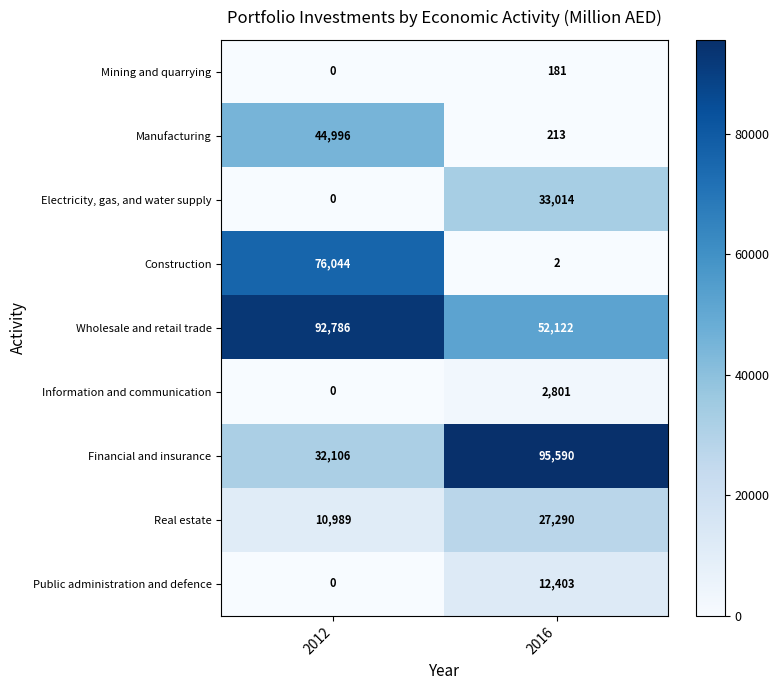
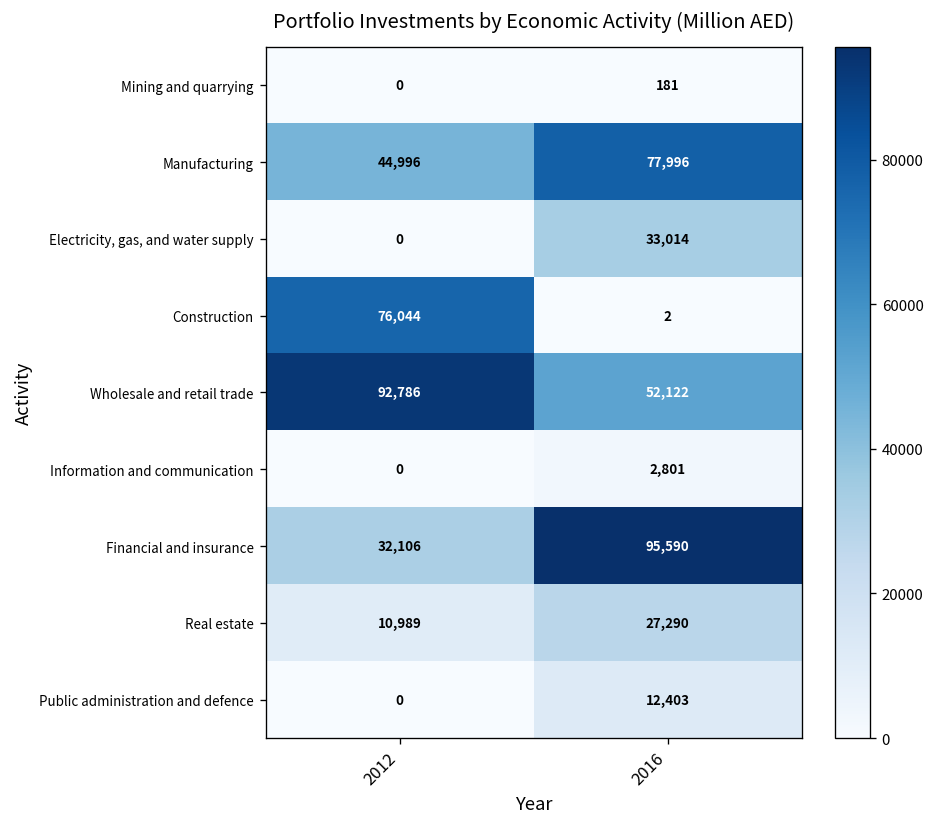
  {
    "Mining and quarrying": {
      "2012": "0",
      "2016": "181"
    },
    "Manufacturing": {
      "2012": "44,996",
-     "2016": "213"
+     "2016": "77,996"
    },
    "Electricity, gas, and water supply": {
      "2012": "0",
      "2016": "33,014"
    },
    "Construction": {
      "2012": "76,044",
      "2016": "2"
    },
    "Wholesale and retail trade": {
      "2012": "92,786",
      "2016": "52,122"
    },
    "Information and communication": {
      "2012": "0",
      "2016": "2,801"
    },
    "Financial and insurance": {
      "2012": "32,106",
      "2016": "95,590"
    },
    "Real estate": {
      "2012": "10,989",
      "2016": "27,290"
    },
    "Public administration and defence": {
      "2012": "0",
      "2016": "12,403"
    }
  }
